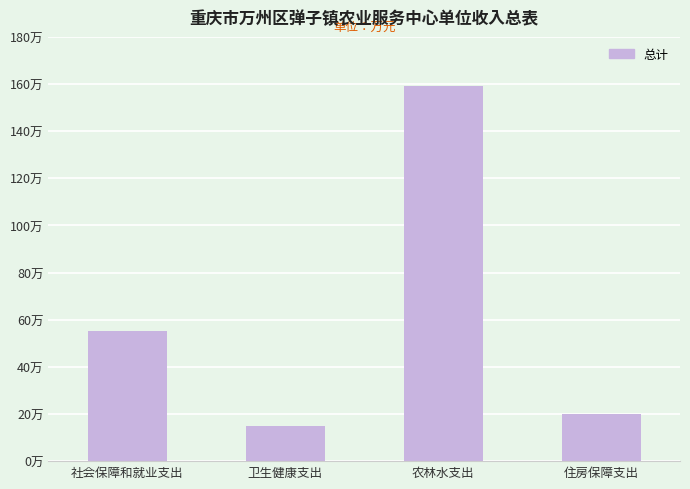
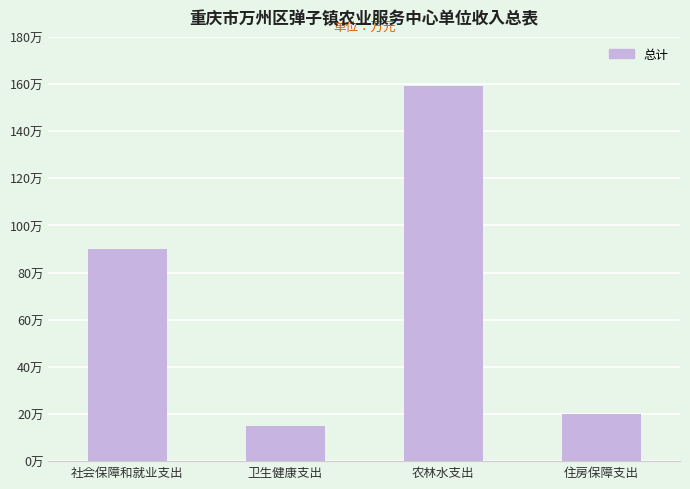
  {
-   "社会保障和就业支出": "55万",
+   "社会保障和就业支出": "90万",
    "卫生健康支出": "15万",
    "农林水支出": "159万",
    "住房保障支出": "20万"
  }
